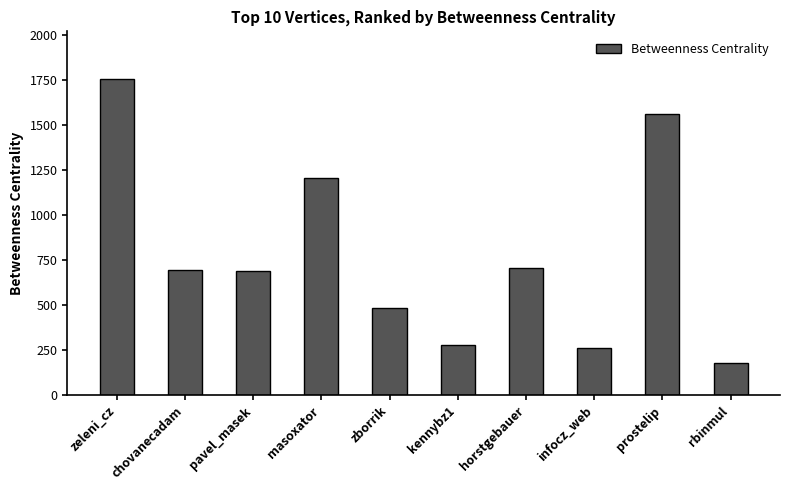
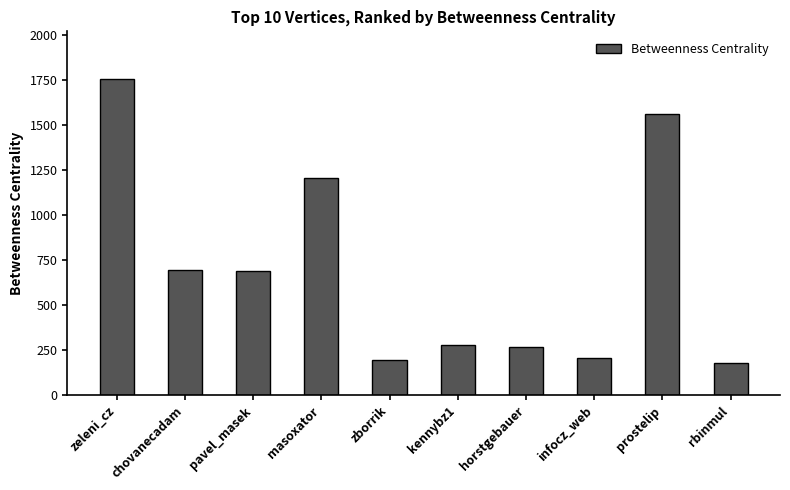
  {
    "zeleni_cz": 1760,
    "chovanecadam": 700,
    "pavel_masek": 690,
    "masoxator": 1200,
-   "zborrik": 480,
+   "zborrik": 200,
    "kennybz1": 280,
-   "horstgebauer": 710,
-   "infocz_web": 260,
+   "horstgebauer": 260,
+   "infocz_web": 200,
    "prostelip": 1560,
    "rbinmul": 180
  }
